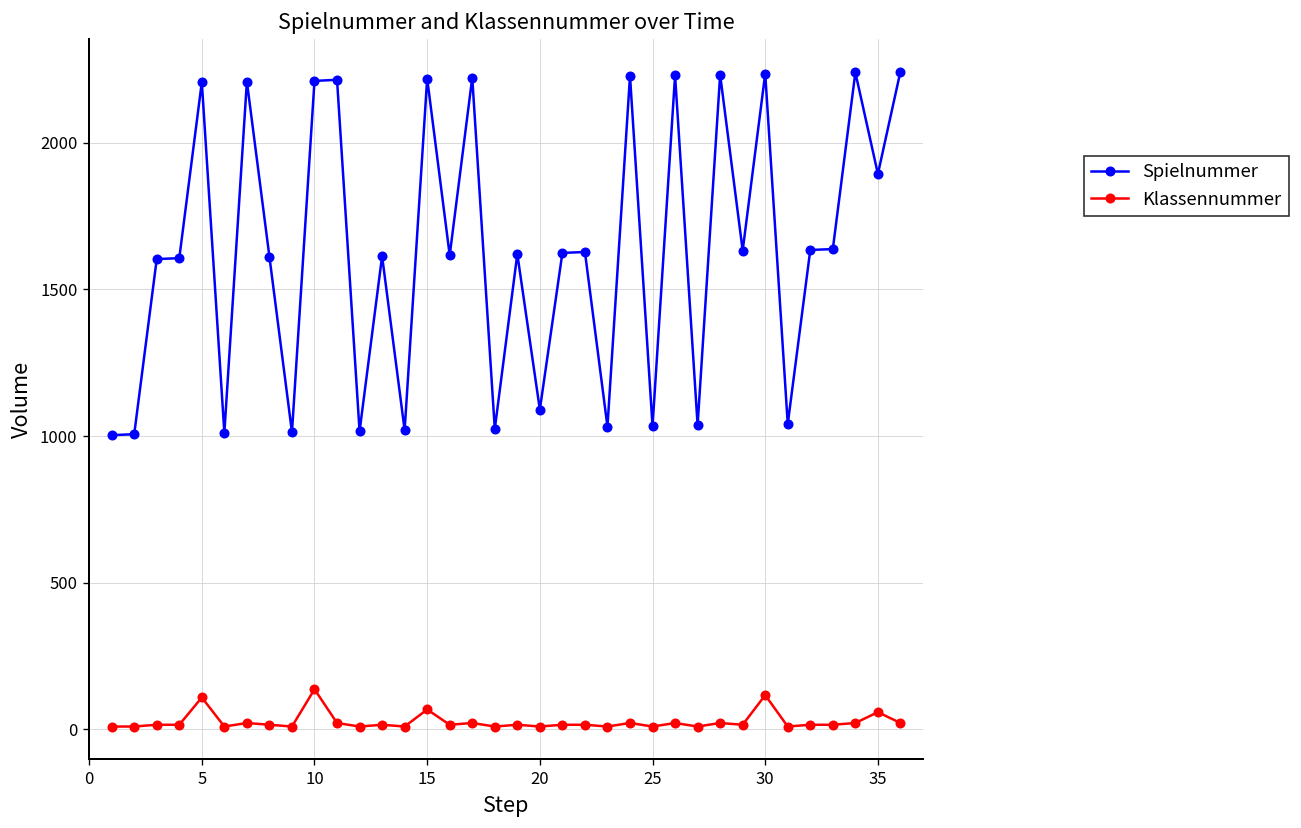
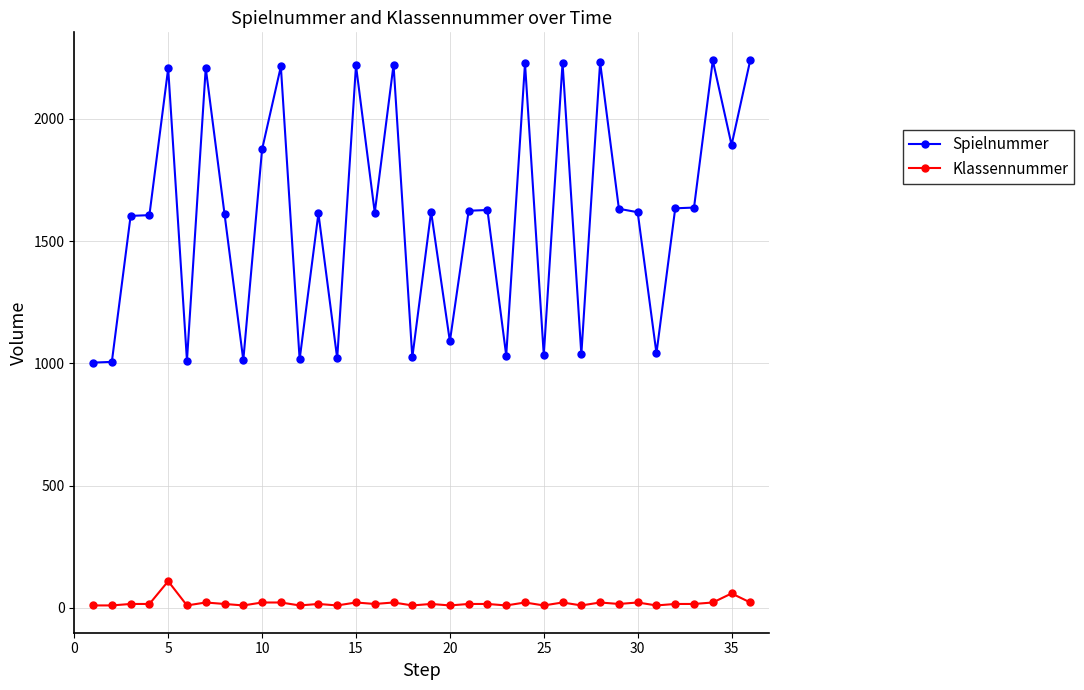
  {
    "Spielnummer": {
      "5": 2210,
-     "10": 2210,
+     "10": 1880,
      "15": 2220,
      "20": 1090,
      "25": 1030,
-     "30": 2240,
+     "30": 1620,
      "35": 1890
    },
    "Klassennummer": {
      "5": 110,
-     "10": 140,
-     "15": 70,
+     "10": 20,
+     "15": 20,
      "20": 10,
      "25": 10,
-     "30": 120,
+     "30": 20,
      "35": 60
    }
  }
